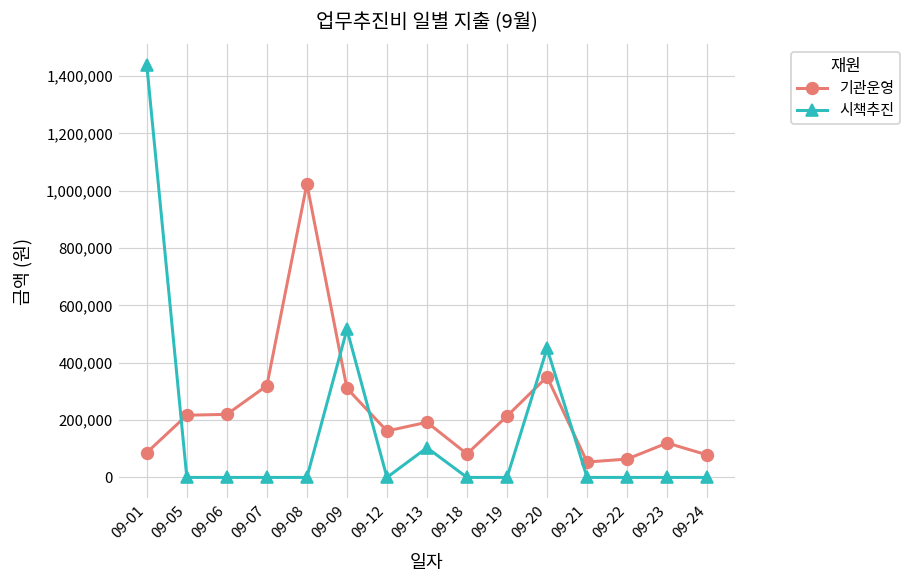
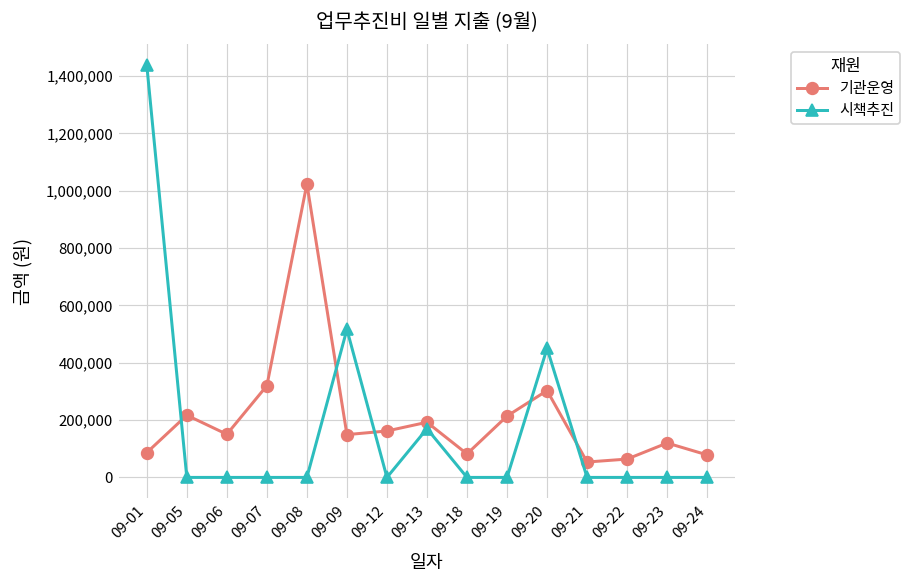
  {
    "기관운영": {
      "09-01": "90,000",
      "09-05": "220,000",
-     "09-06": "220,000",
+     "09-06": "150,000",
      "09-07": "320,000",
      "09-08": "1,020,000",
-     "09-09": "310,000",
+     "09-09": "150,000",
      "09-12": "160,000",
      "09-13": "190,000",
      "09-18": "80,000",
      "09-19": "210,000",
-     "09-20": "350,000",
+     "09-20": "300,000",
      "09-21": "50,000",
      "09-22": "60,000",
      "09-23": "120,000",
      "09-24": "80,000"
    },
    "시책추진": {
      "09-01": "1,440,000",
      "09-05": "0",
      "09-06": "0",
      "09-07": "0",
      "09-08": "0",
      "09-09": "520,000",
      "09-12": "0",
-     "09-13": "100,000",
+     "09-13": "170,000",
      "09-18": "0",
      "09-19": "0",
      "09-20": "450,000",
      "09-21": "0",
      "09-22": "0",
      "09-23": "0",
      "09-24": "0"
    }
  }
